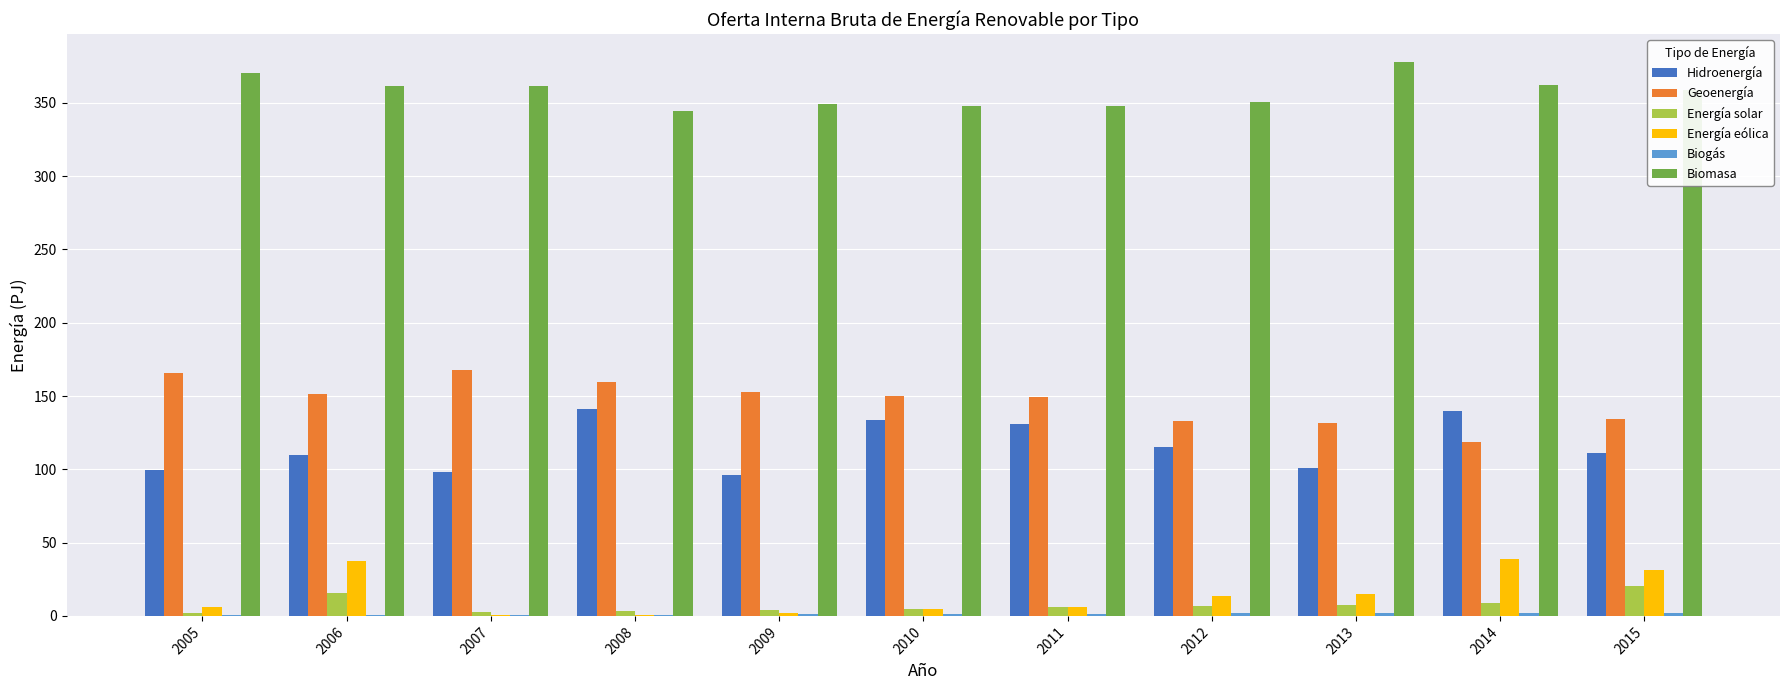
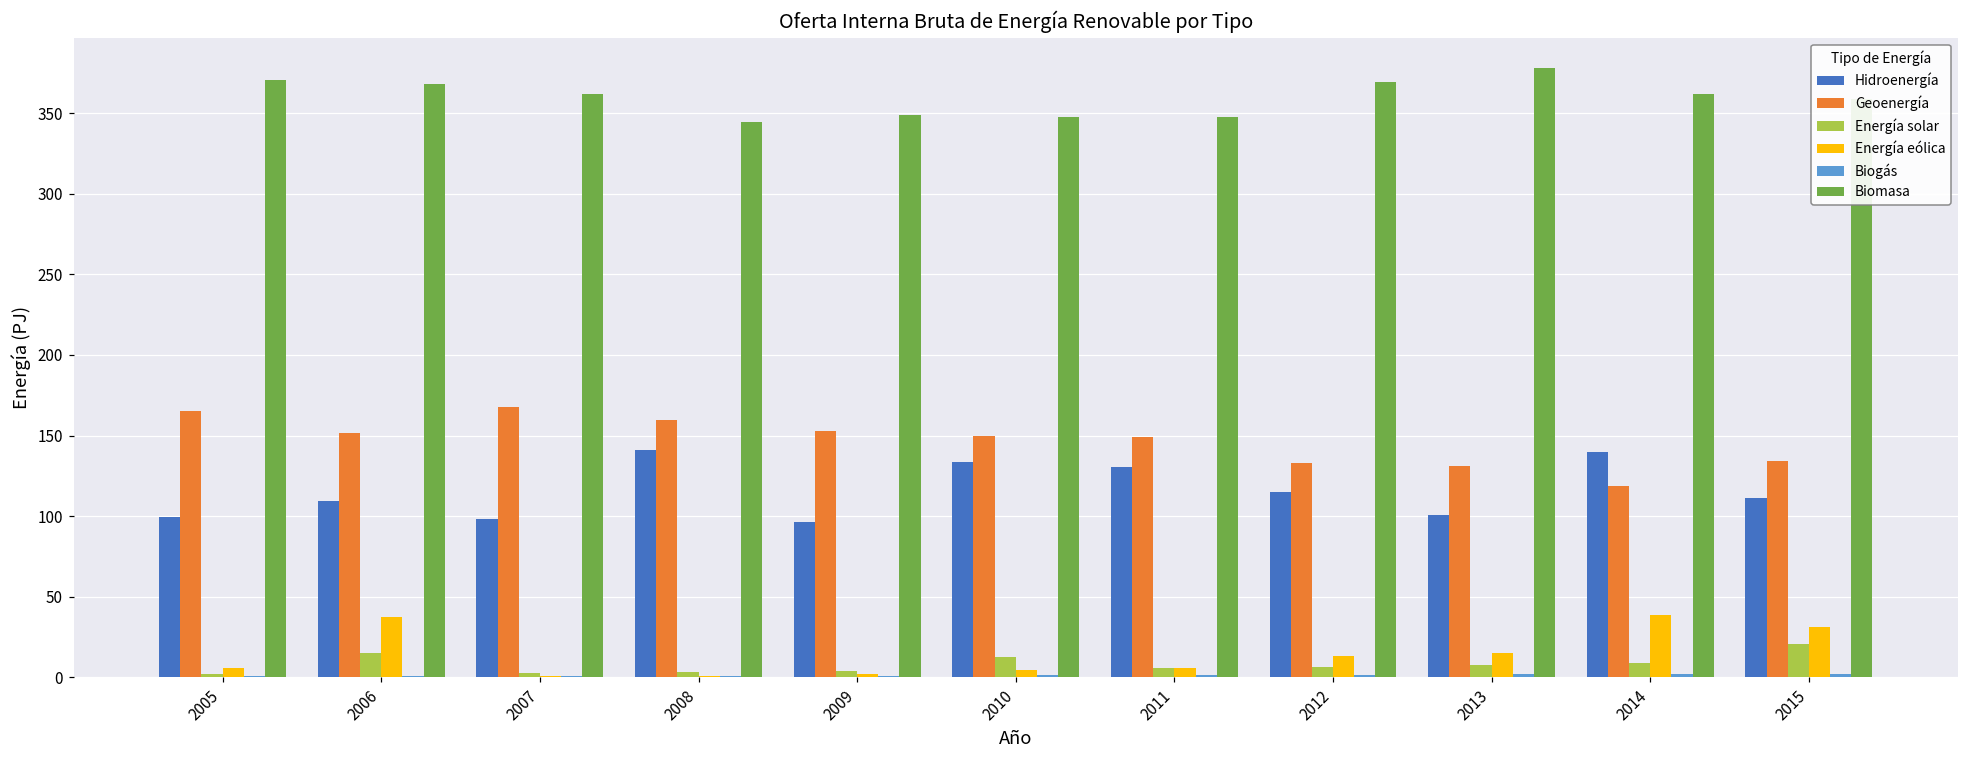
  {
    "Geoenergía": {
      "2005": 165,
      "2006": 151,
      "2007": 168,
      "2008": 160,
      "2009": 153,
      "2010": 150,
      "2011": 149,
      "2012": 133,
      "2013": 131,
      "2014": 119,
      "2015": 135
    },
    "Energía solar": {
      "2005": 2,
      "2006": 15,
      "2007": 3,
      "2008": 3,
      "2009": 4,
-     "2010": 5,
+     "2010": 13,
      "2011": 6,
      "2012": 7,
      "2013": 8,
      "2014": 9,
      "2015": 21
    },
    "Energía eólica": {
      "2005": 6,
      "2006": 37,
      "2009": 2,
      "2010": 4,
      "2011": 6,
      "2012": 13,
      "2013": 15,
      "2014": 39,
      "2015": 31
    },
    "Biomasa": {
      "2005": 370,
-     "2006": 362,
+     "2006": 368,
      "2007": 362,
      "2008": 345,
      "2009": 349,
      "2010": 348,
      "2011": 348,
-     "2012": 351,
+     "2012": 369,
      "2013": 378,
      "2014": 362
    }
  }
